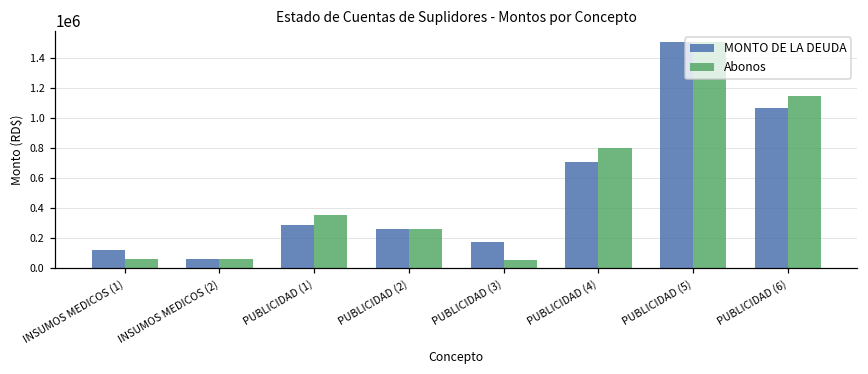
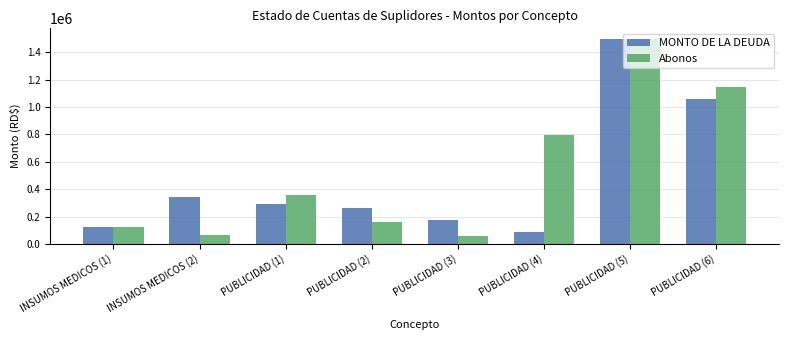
  {
    "MONTO DE LA DEUDA": {
      "INSUMOS MEDICOS (1)": 120000,
-     "INSUMOS MEDICOS (2)": 60000,
+     "INSUMOS MEDICOS (2)": 340000,
      "PUBLICIDAD (1)": 290000,
      "PUBLICIDAD (2)": 260000,
      "PUBLICIDAD (3)": 180000,
-     "PUBLICIDAD (4)": 710000,
+     "PUBLICIDAD (4)": 80000,
      "PUBLICIDAD (5)": 1500000,
      "PUBLICIDAD (6)": 1060000
    },
    "Abonos": {
-     "INSUMOS MEDICOS (1)": 60000,
+     "INSUMOS MEDICOS (1)": 120000,
      "INSUMOS MEDICOS (2)": 60000,
      "PUBLICIDAD (1)": 350000,
-     "PUBLICIDAD (2)": 260000,
+     "PUBLICIDAD (2)": 160000,
      "PUBLICIDAD (3)": 60000,
      "PUBLICIDAD (4)": 800000,
      "PUBLICIDAD (6)": 1140000
    }
  }
